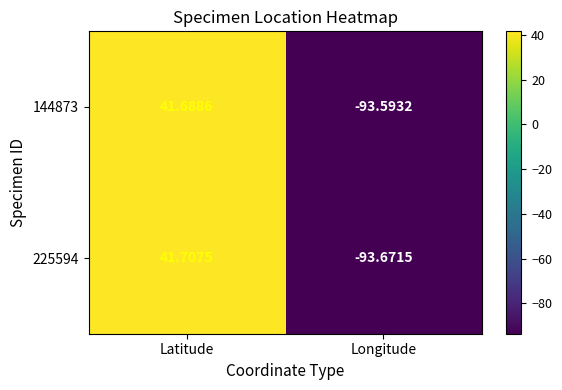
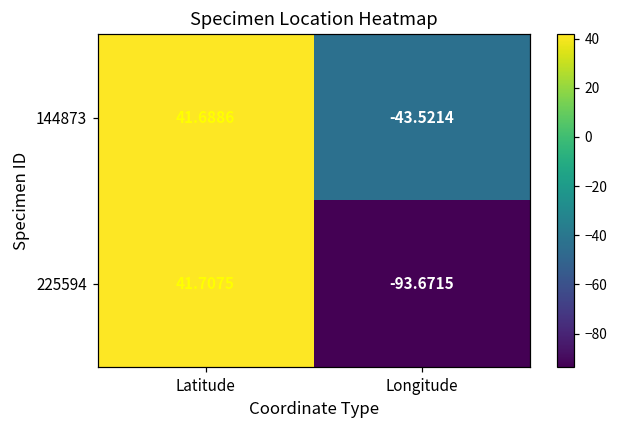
  {
    "144873": {
-     "Longitude": -93.5932
+     "Longitude": -43.5214
    },
    "225594": {
      "Longitude": -93.6715
    }
  }
